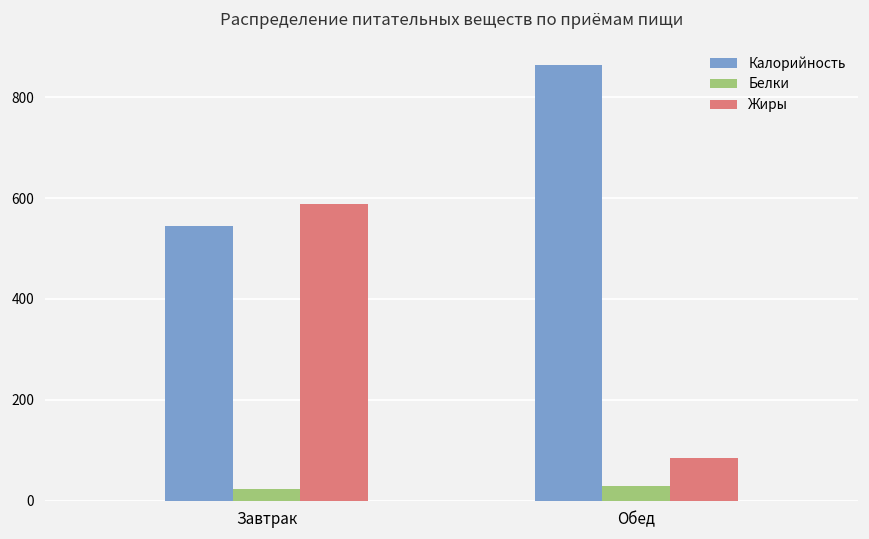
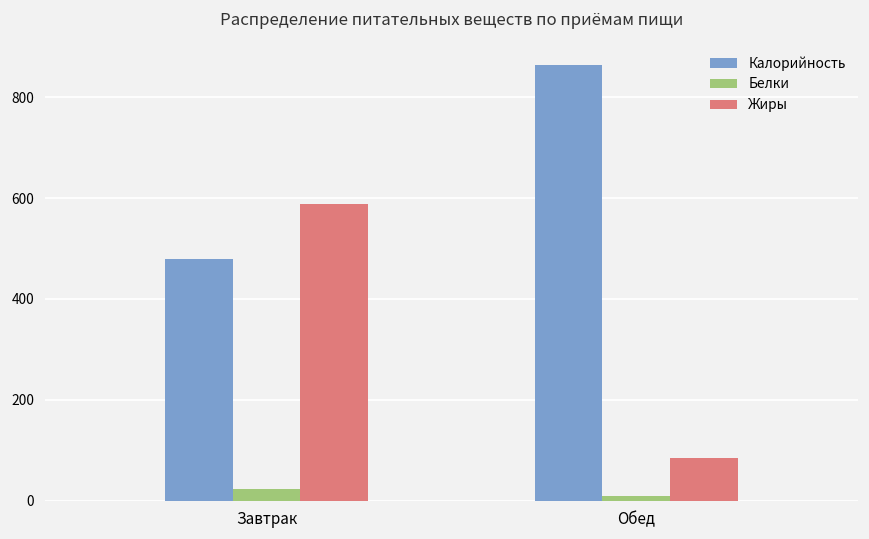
  {
    "Калорийность": {
-     "Завтрак": 550,
+     "Завтрак": 480,
      "Обед": 860
    },
    "Белки": {
      "Завтрак": 20,
-     "Обед": 30
+     "Обед": 10
    },
    "Жиры": {
      "Завтрак": 590,
      "Обед": 90
    }
  }
